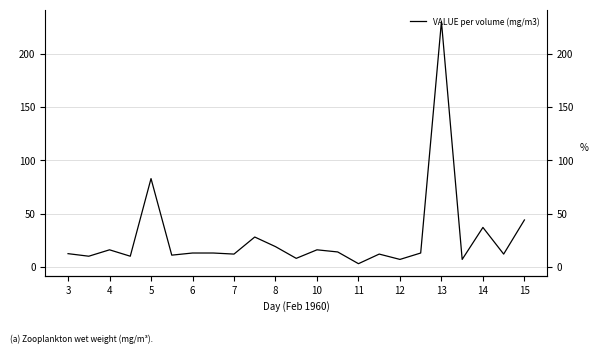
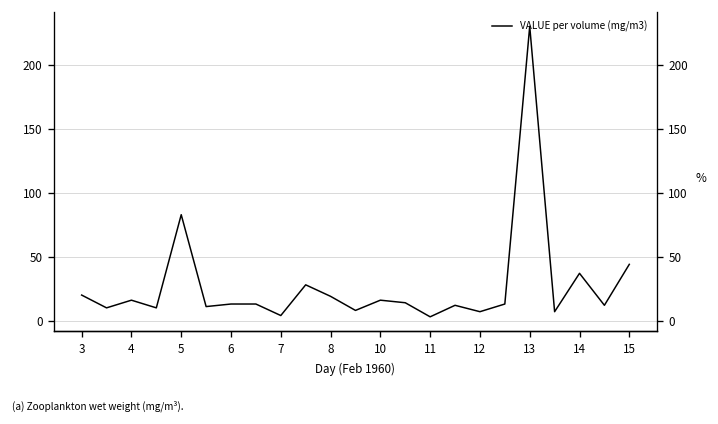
  {
-   "3": 12,
+   "3": 20,
    "5": 83,
-   "7": 12,
+   "7": 4,
    "11": 3,
    "13": 230,
    "15": 44
  }
